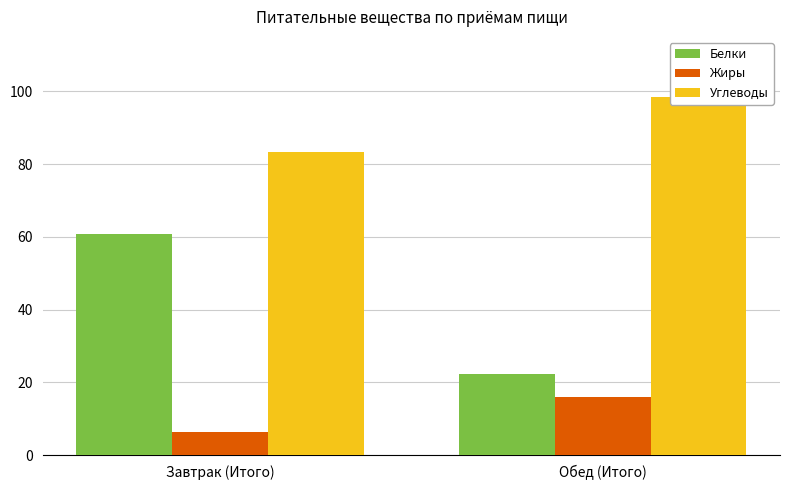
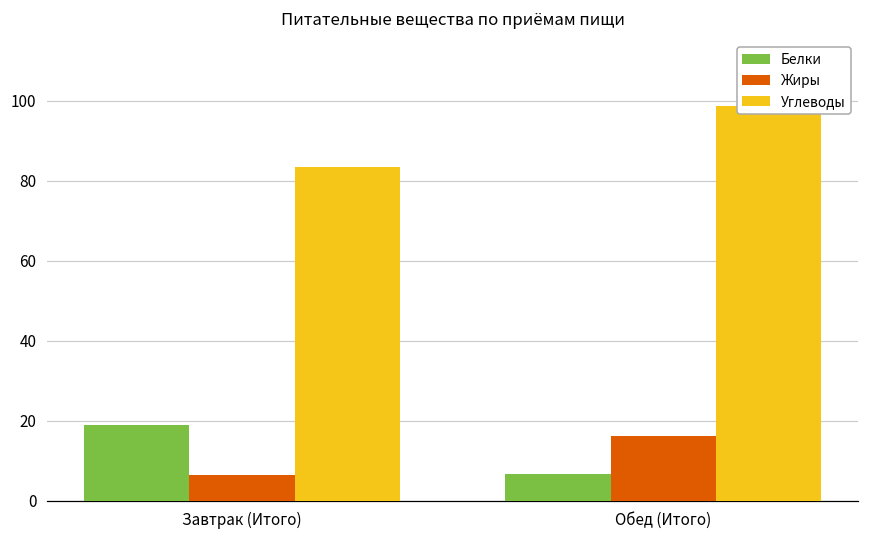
  {
    "Белки": {
-     "Завтрак (Итого)": 61,
-     "Обед (Итого)": 22
+     "Завтрак (Итого)": 19,
+     "Обед (Итого)": 7
    },
    "Жиры": {
      "Завтрак (Итого)": 6,
      "Обед (Итого)": 16
    },
    "Углеводы": {
      "Завтрак (Итого)": 83
    }
  }
